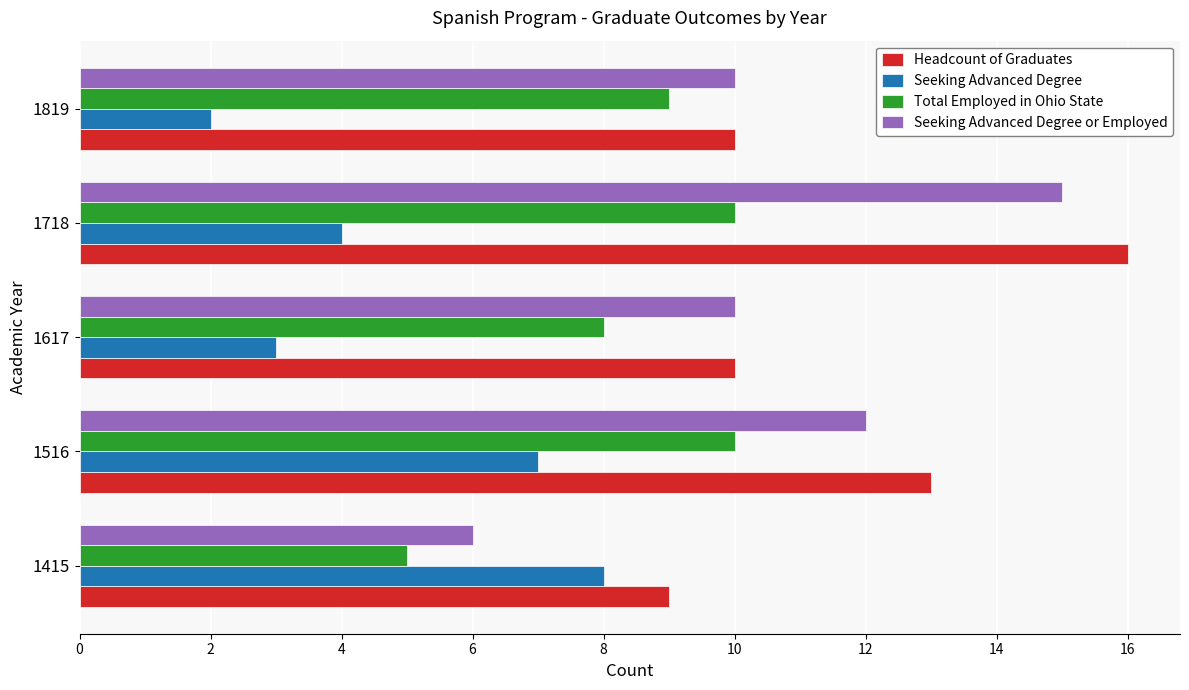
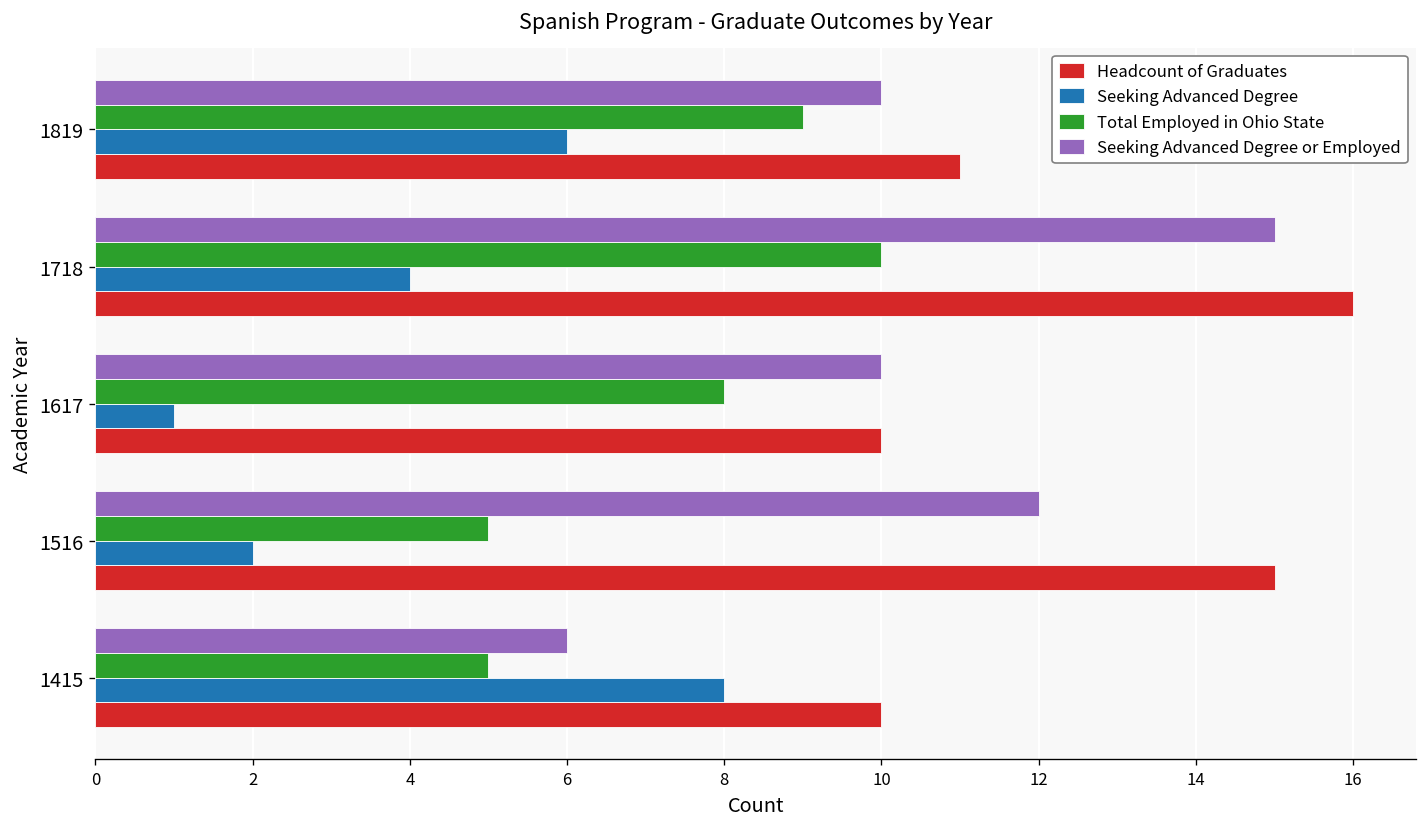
  {
    "Headcount of Graduates": {
-     "1819": 10,
+     "1819": 11,
      "1718": 16,
      "1617": 10,
-     "1516": 13,
-     "1415": 9
+     "1516": 15,
+     "1415": 10
    },
    "Seeking Advanced Degree": {
-     "1819": 2,
+     "1819": 6,
      "1718": 4,
-     "1617": 3,
-     "1516": 7,
+     "1617": 1,
+     "1516": 2,
      "1415": 8
    },
    "Total Employed in Ohio State": {
      "1819": 9,
      "1718": 10,
      "1617": 8,
-     "1516": 10,
+     "1516": 5,
      "1415": 5
    },
    "Seeking Advanced Degree or Employed": {
      "1819": 10,
      "1718": 15,
      "1617": 10,
      "1516": 12,
      "1415": 6
    }
  }
